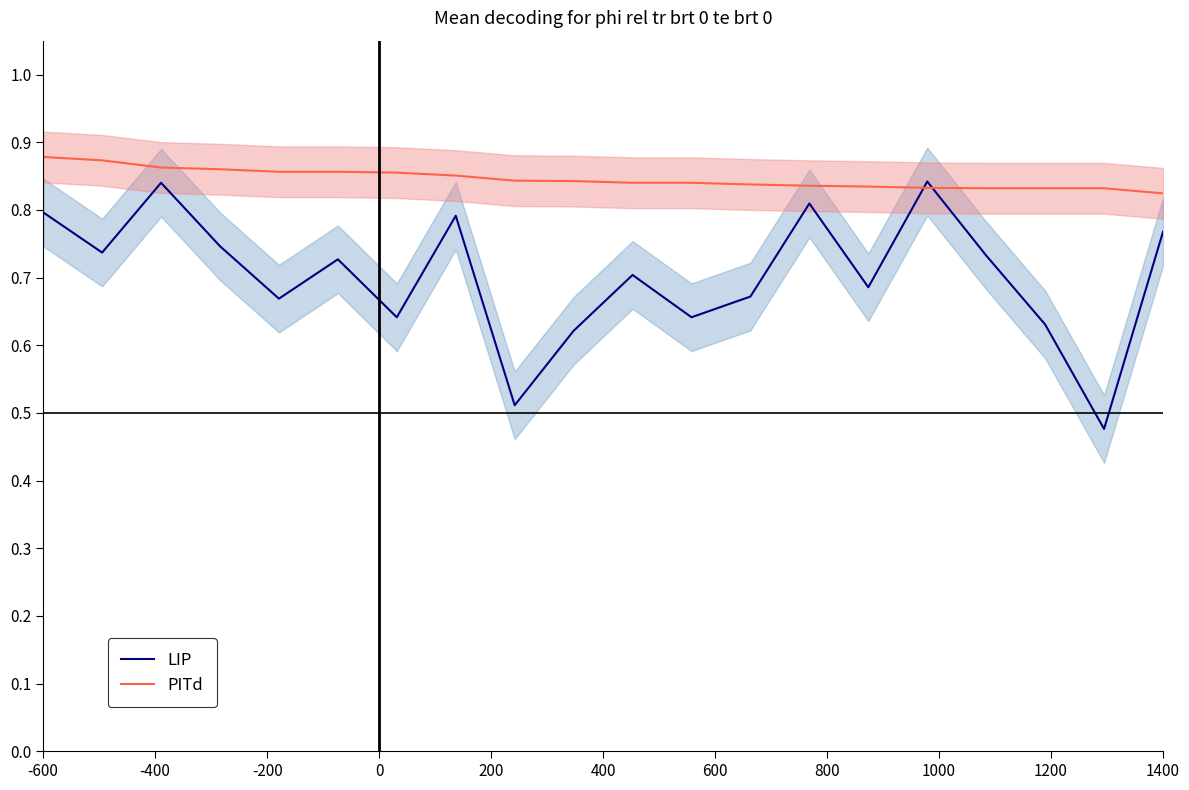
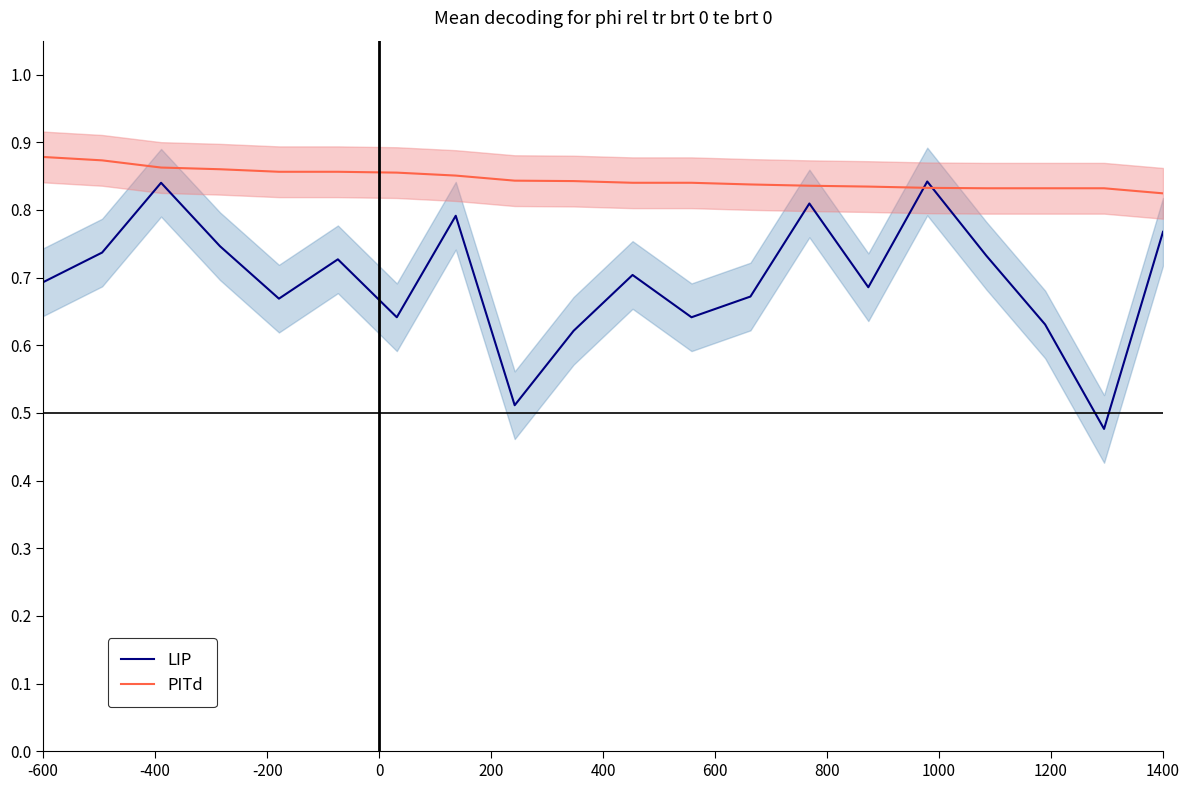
  {
    "LIP": {
-     "-600": 0.80,
+     "-600": 0.69,
      "1400": 0.77
    },
    "PITd": {
      "-600": 0.88,
      "1400": 0.82
    }
  }
